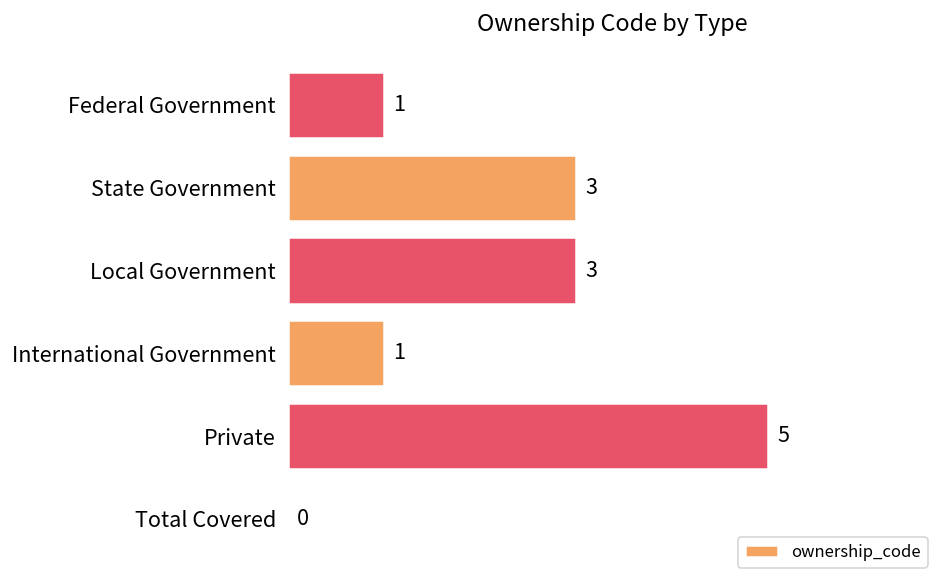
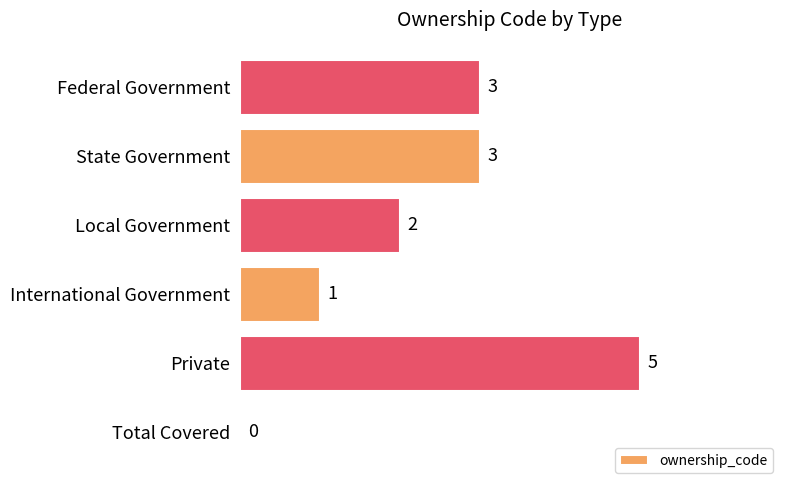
  {
-   "Federal Government": 1,
+   "Federal Government": 3,
    "State Government": 3,
-   "Local Government": 3,
+   "Local Government": 2,
    "International Government": 1,
    "Private": 5,
    "Total Covered": 0
  }
